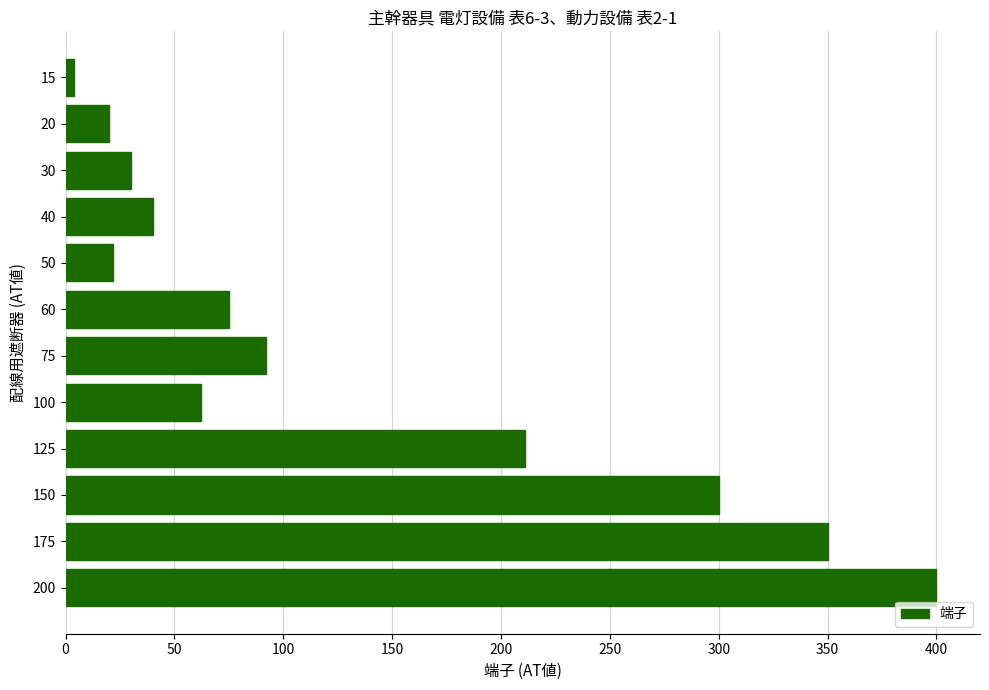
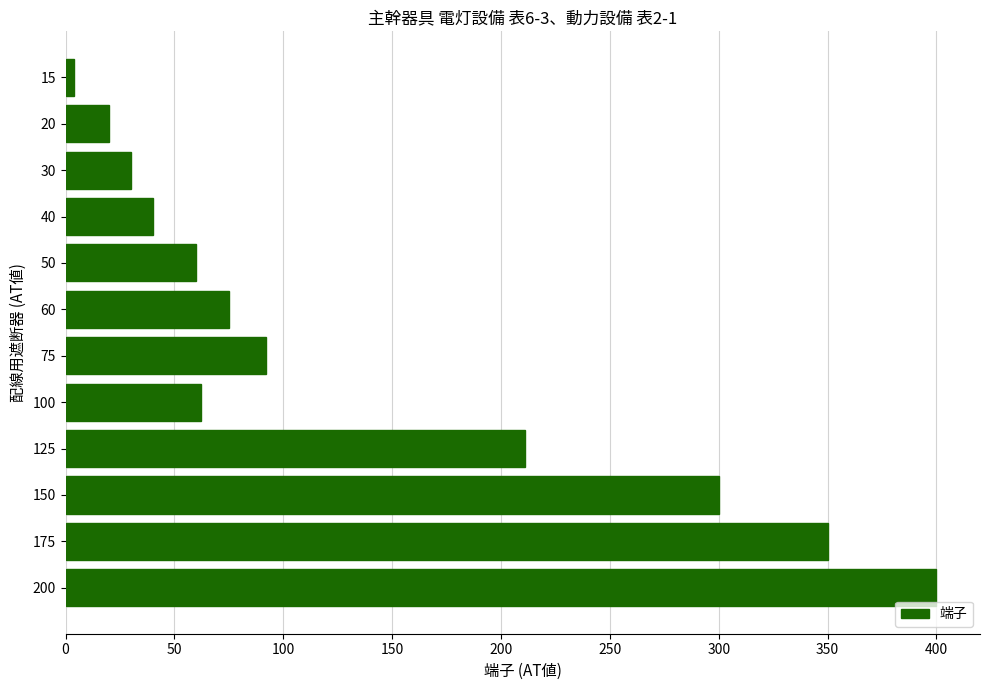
  {
    "15": 4,
    "20": 20,
    "30": 30,
    "40": 40,
-   "50": 22,
+   "50": 60,
    "60": 75,
    "75": 92,
    "100": 62,
    "125": 211,
    "150": 300,
    "175": 350,
    "200": 400
  }
